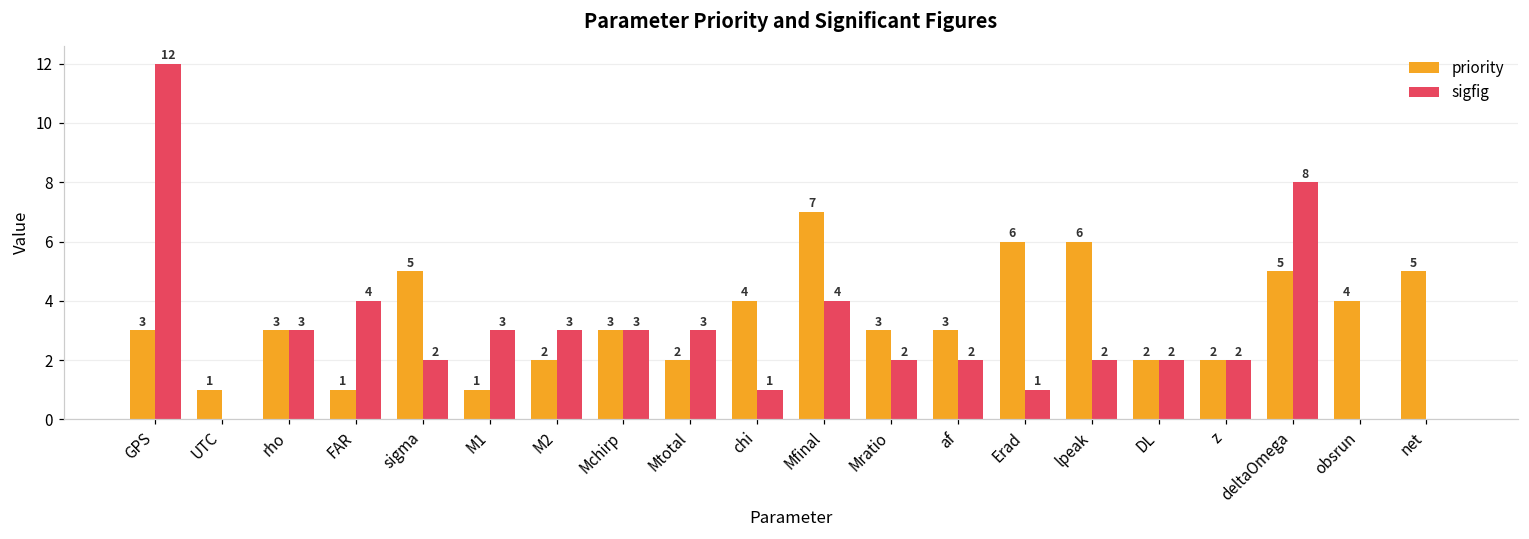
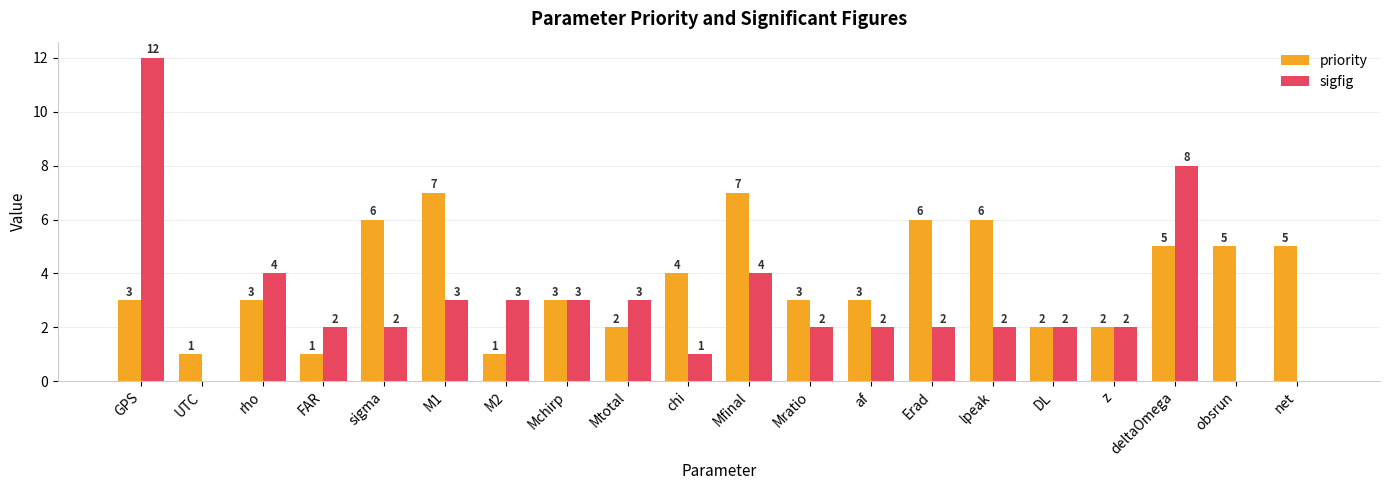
  {
    "priority": {
      "GPS": 3,
      "UTC": 1,
      "rho": 3,
      "FAR": 1,
-     "sigma": 5,
-     "M1": 1,
-     "M2": 2,
+     "sigma": 6,
+     "M1": 7,
+     "M2": 1,
      "Mchirp": 3,
      "Mtotal": 2,
      "chi": 4,
      "Mfinal": 7,
      "Mratio": 3,
      "af": 3,
      "Erad": 6,
      "lpeak": 6,
      "DL": 2,
      "z": 2,
      "deltaOmega": 5,
-     "obsrun": 4,
+     "obsrun": 5,
      "net": 5
    },
    "sigfig": {
      "GPS": 12,
-     "rho": 3,
-     "FAR": 4,
+     "rho": 4,
+     "FAR": 2,
      "sigma": 2,
      "M1": 3,
      "M2": 3,
      "Mchirp": 3,
      "Mtotal": 3,
      "chi": 1,
      "Mfinal": 4,
      "Mratio": 2,
      "af": 2,
-     "Erad": 1,
+     "Erad": 2,
      "lpeak": 2,
      "DL": 2,
      "z": 2,
      "deltaOmega": 8
    }
  }
